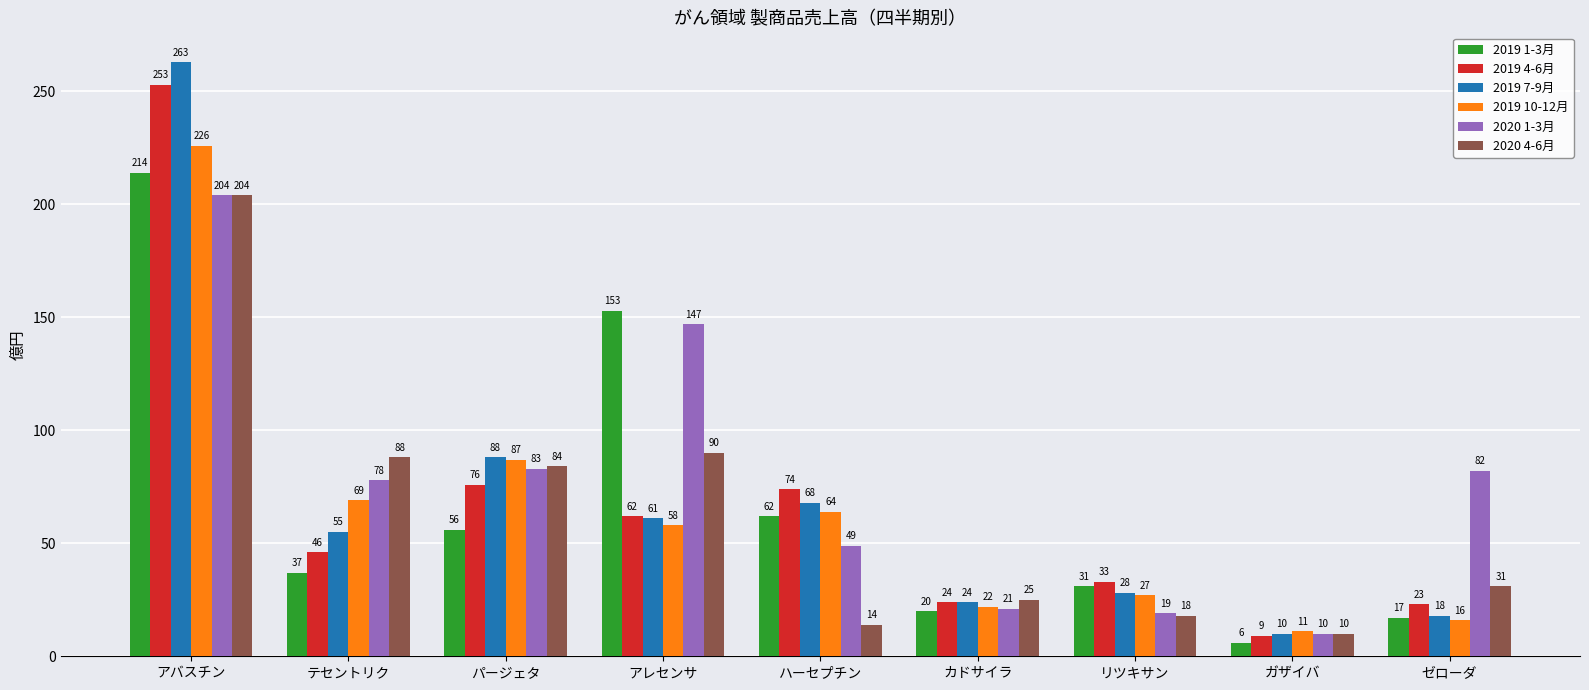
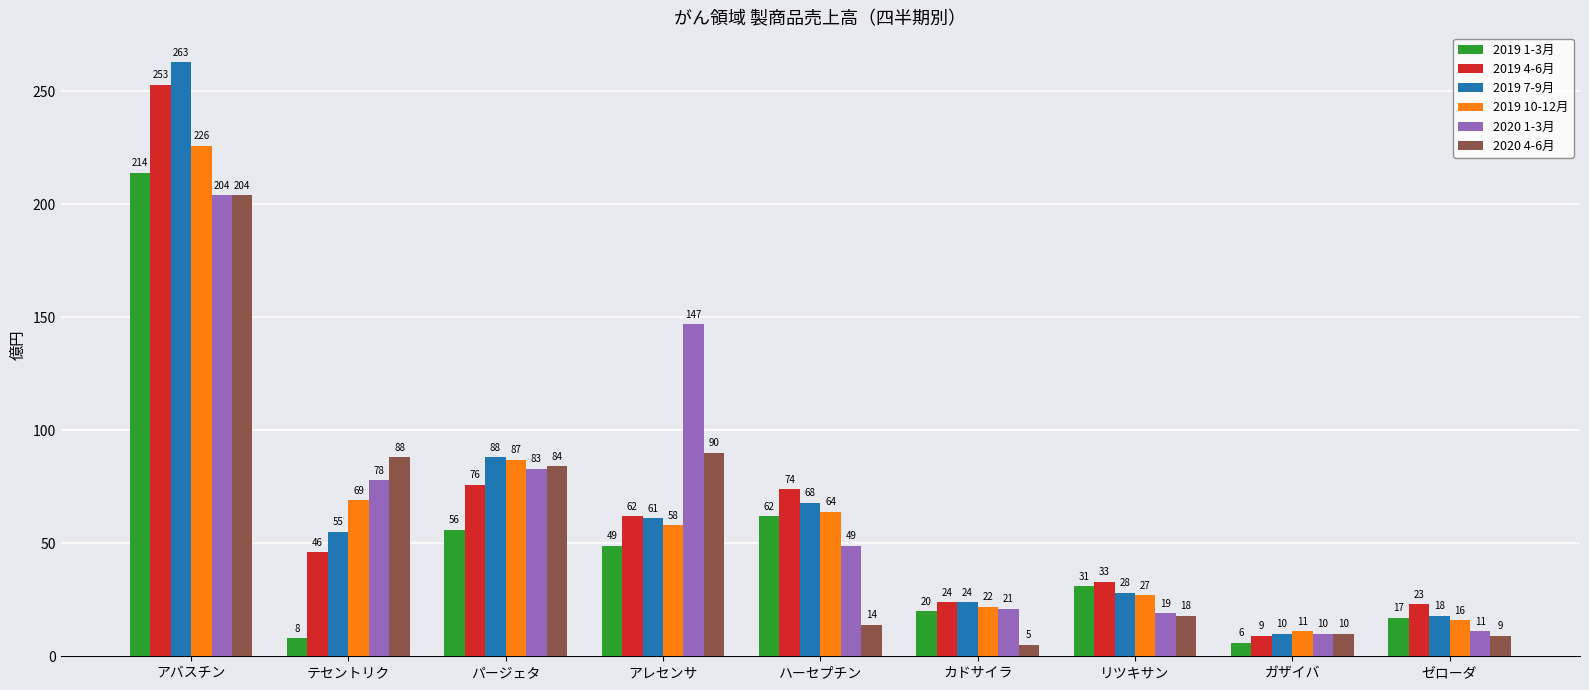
  {
    "2019 1-3月": {
      "アバスチン": 214,
-     "テセントリク": 37,
+     "テセントリク": 8,
      "パージェタ": 56,
-     "アレセンサ": 153,
+     "アレセンサ": 49,
      "ハーセプチン": 62,
      "カドサイラ": 20,
      "リツキサン": 31,
      "ガザイバ": 6,
      "ゼローダ": 17
    },
    "2019 4-6月": {
      "アバスチン": 253,
      "テセントリク": 46,
      "パージェタ": 76,
      "アレセンサ": 62,
      "ハーセプチン": 74,
      "カドサイラ": 24,
      "リツキサン": 33,
      "ガザイバ": 9,
      "ゼローダ": 23
    },
    "2019 7-9月": {
      "アバスチン": 263,
      "テセントリク": 55,
      "パージェタ": 88,
      "アレセンサ": 61,
      "ハーセプチン": 68,
      "カドサイラ": 24,
      "リツキサン": 28,
      "ガザイバ": 10,
      "ゼローダ": 18
    },
    "2019 10-12月": {
      "アバスチン": 226,
      "テセントリク": 69,
      "パージェタ": 87,
      "アレセンサ": 58,
      "ハーセプチン": 64,
      "カドサイラ": 22,
      "リツキサン": 27,
      "ガザイバ": 11,
      "ゼローダ": 16
    },
    "2020 1-3月": {
      "アバスチン": 204,
      "テセントリク": 78,
      "パージェタ": 83,
      "アレセンサ": 147,
      "ハーセプチン": 49,
      "カドサイラ": 21,
      "リツキサン": 19,
      "ガザイバ": 10,
-     "ゼローダ": 82
+     "ゼローダ": 11
    },
    "2020 4-6月": {
      "アバスチン": 204,
      "テセントリク": 88,
      "パージェタ": 84,
      "アレセンサ": 90,
      "ハーセプチン": 14,
-     "カドサイラ": 25,
+     "カドサイラ": 5,
      "リツキサン": 18,
      "ガザイバ": 10,
-     "ゼローダ": 31
+     "ゼローダ": 9
    }
  }
